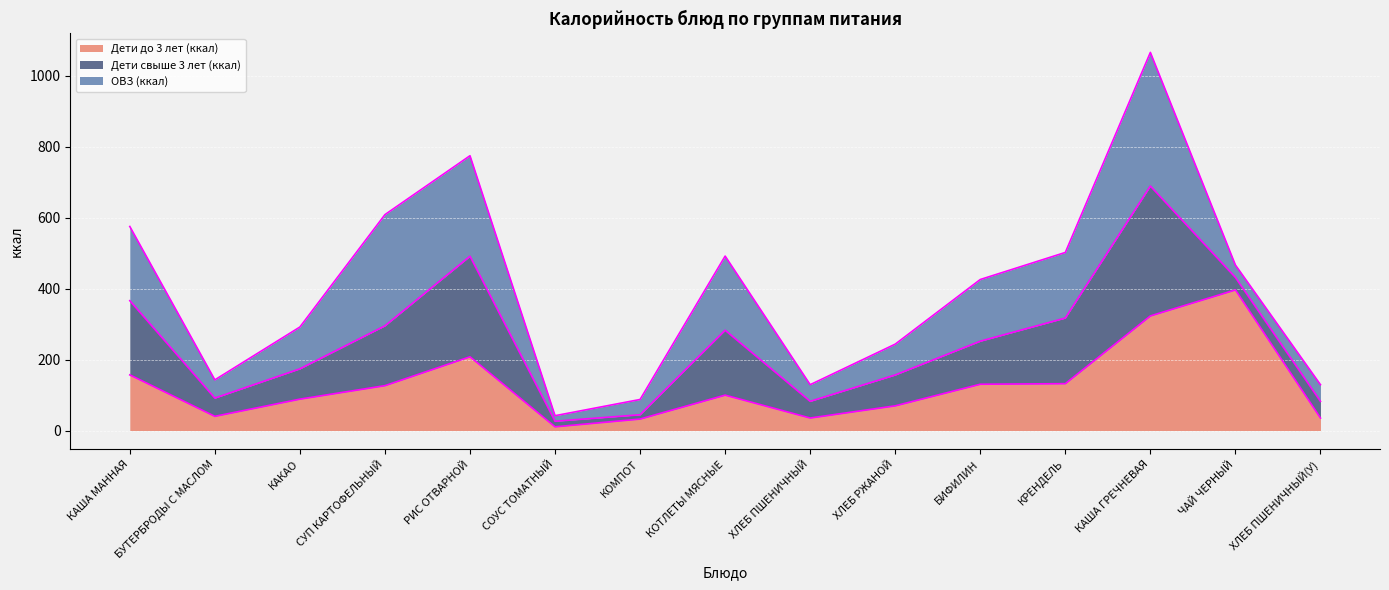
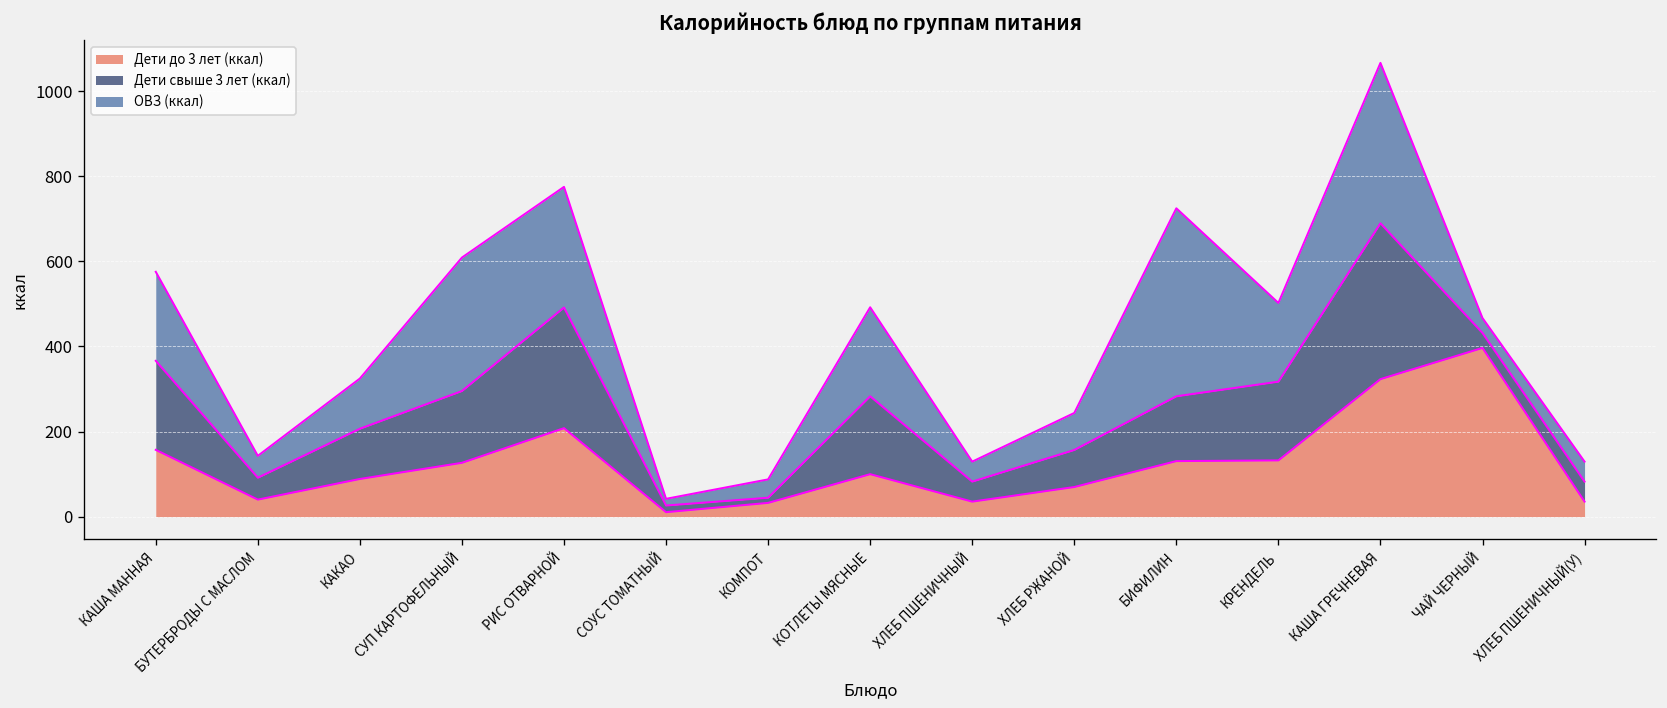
  {
    "Дети до 3 лет (ккал)": {
      "КАША МАННАЯ": 160,
      "БУТЕРБРОДЫ С МАСЛОМ": 40,
      "КАКАО": 90,
      "СУП КАРТОФЕЛЬНЫЙ": 130,
      "РИС ОТВАРНОЙ": 210,
      "СОУС ТОМАТНЫЙ": 10,
      "КОМПОТ": 30,
      "КОТЛЕТЫ МЯСНЫЕ": 100,
      "ХЛЕБ ПШЕНИЧНЫЙ": 40,
      "ХЛЕБ РЖАНОЙ": 70,
      "БИФИЛИН": 130,
      "КРЕНДЕЛЬ": 130,
      "КАША ГРЕЧНЕВАЯ": 320,
      "ЧАЙ ЧЕРНЫЙ": 400,
      "ХЛЕБ ПШЕНИЧНЫЙ(У)": 40
    },
    "Дети свыше 3 лет (ккал)": {
      "КАША МАННАЯ": 210,
      "БУТЕРБРОДЫ С МАСЛОМ": 50,
-     "КАКАО": 90,
+     "КАКАО": 120,
      "СУП КАРТОФЕЛЬНЫЙ": 170,
      "РИС ОТВАРНОЙ": 280,
      "СОУС ТОМАТНЫЙ": 20,
      "КОМПОТ": 10,
      "КОТЛЕТЫ МЯСНЫЕ": 180,
      "ХЛЕБ ПШЕНИЧНЫЙ": 50,
      "ХЛЕБ РЖАНОЙ": 90,
-     "БИФИЛИН": 120,
+     "БИФИЛИН": 150,
      "КРЕНДЕЛЬ": 190,
      "КАША ГРЕЧНЕВАЯ": 370,
      "ЧАЙ ЧЕРНЫЙ": 40,
      "ХЛЕБ ПШЕНИЧНЫЙ(У)": 50
    },
    "ОВЗ (ккал)": {
      "КАША МАННАЯ": 210,
      "БУТЕРБРОДЫ С МАСЛОМ": 50,
      "КАКАО": 120,
      "СУП КАРТОФЕЛЬНЫЙ": 310,
      "РИС ОТВАРНОЙ": 280,
      "СОУС ТОМАТНЫЙ": 20,
      "КОМПОТ": 40,
      "КОТЛЕТЫ МЯСНЫЕ": 210,
      "ХЛЕБ ПШЕНИЧНЫЙ": 50,
      "ХЛЕБ РЖАНОЙ": 90,
-     "БИФИЛИН": 170,
+     "БИФИЛИН": 440,
      "КРЕНДЕЛЬ": 190,
      "КАША ГРЕЧНЕВАЯ": 380,
      "ЧАЙ ЧЕРНЫЙ": 40,
      "ХЛЕБ ПШЕНИЧНЫЙ(У)": 50
    }
  }
